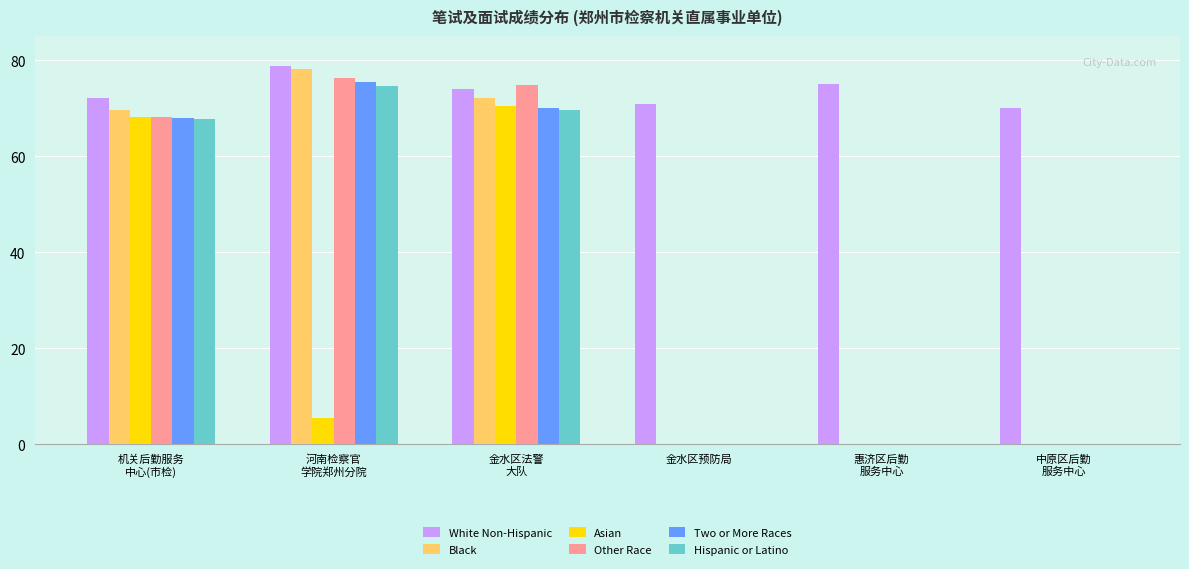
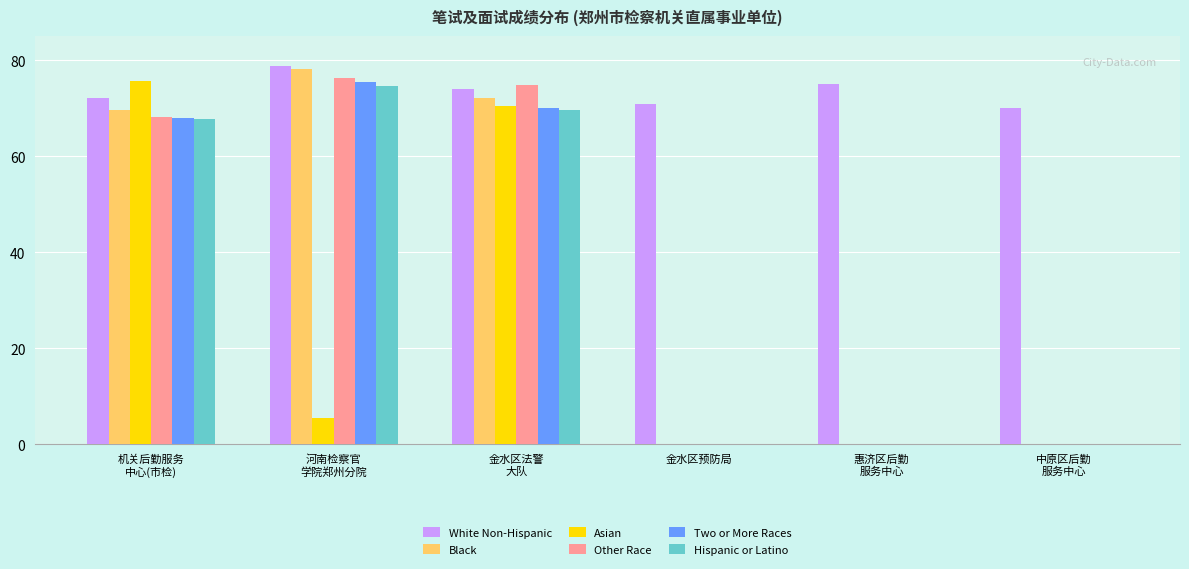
  {
    "White Non-Hispanic": {
      "机关后勤服务 中心(市检)": 72,
      "河南检察官 学院郑州分院": 79,
      "金水区法警 大队": 74,
      "金水区预防局": 71,
      "惠济区后勤 服务中心": 75,
      "中原区后勤 服务中心": 70
    },
    "Black": {
      "机关后勤服务 中心(市检)": 70,
      "河南检察官 学院郑州分院": 78,
      "金水区法警 大队": 72,
      "金水区预防局": 0,
      "惠济区后勤 服务中心": 0,
      "中原区后勤 服务中心": 0
    },
    "Asian": {
-     "机关后勤服务 中心(市检)": 68,
+     "机关后勤服务 中心(市检)": 76,
      "河南检察官 学院郑州分院": 5,
      "金水区法警 大队": 70,
      "金水区预防局": 0,
      "惠济区后勤 服务中心": 0,
      "中原区后勤 服务中心": 0
    },
    "Other Race": {
      "机关后勤服务 中心(市检)": 68,
      "河南检察官 学院郑州分院": 76,
      "金水区法警 大队": 75,
      "金水区预防局": 0,
      "惠济区后勤 服务中心": 0,
      "中原区后勤 服务中心": 0
    },
    "Two or More Races": {
      "机关后勤服务 中心(市检)": 68,
      "河南检察官 学院郑州分院": 75,
      "金水区法警 大队": 70,
      "金水区预防局": 0,
      "惠济区后勤 服务中心": 0,
      "中原区后勤 服务中心": 0
    },
    "Hispanic or Latino": {
      "机关后勤服务 中心(市检)": 68,
      "河南检察官 学院郑州分院": 75,
      "金水区法警 大队": 70,
      "金水区预防局": 0,
      "惠济区后勤 服务中心": 0,
      "中原区后勤 服务中心": 0
    }
  }
